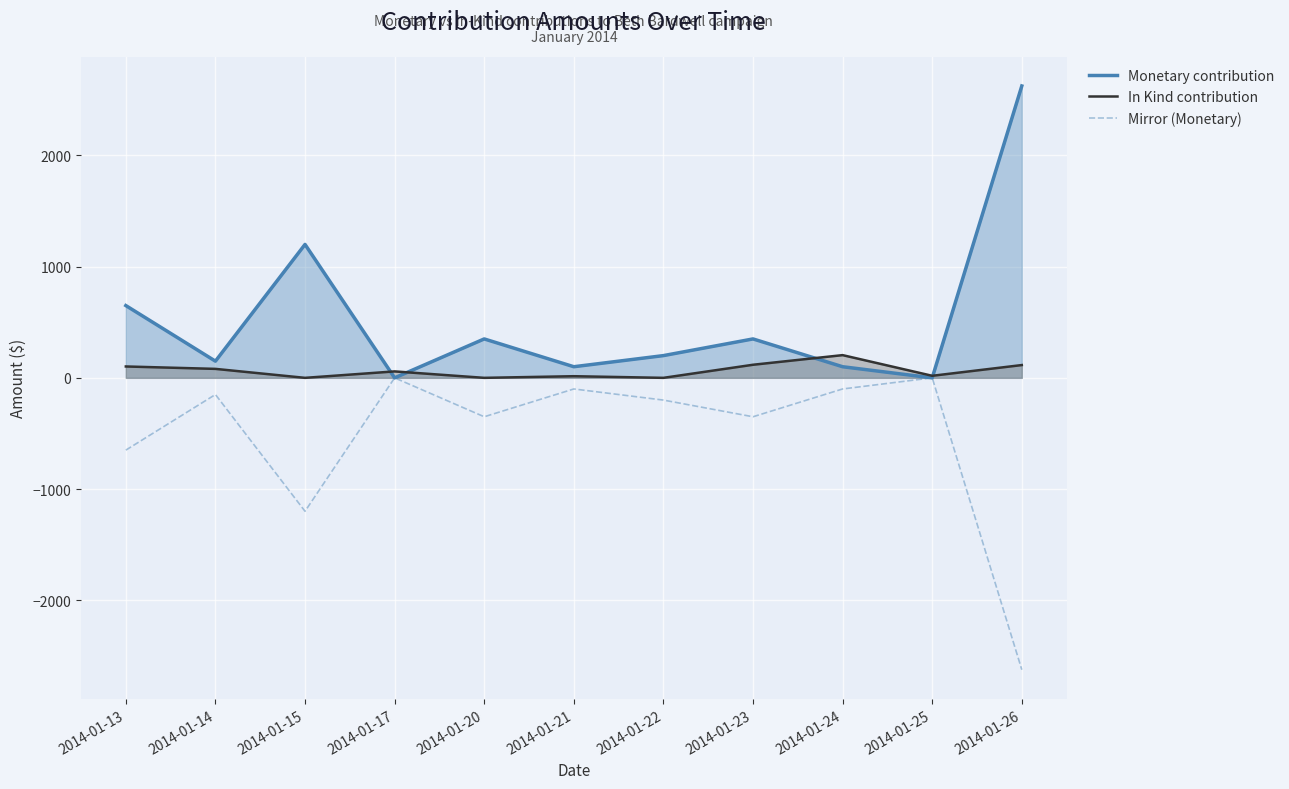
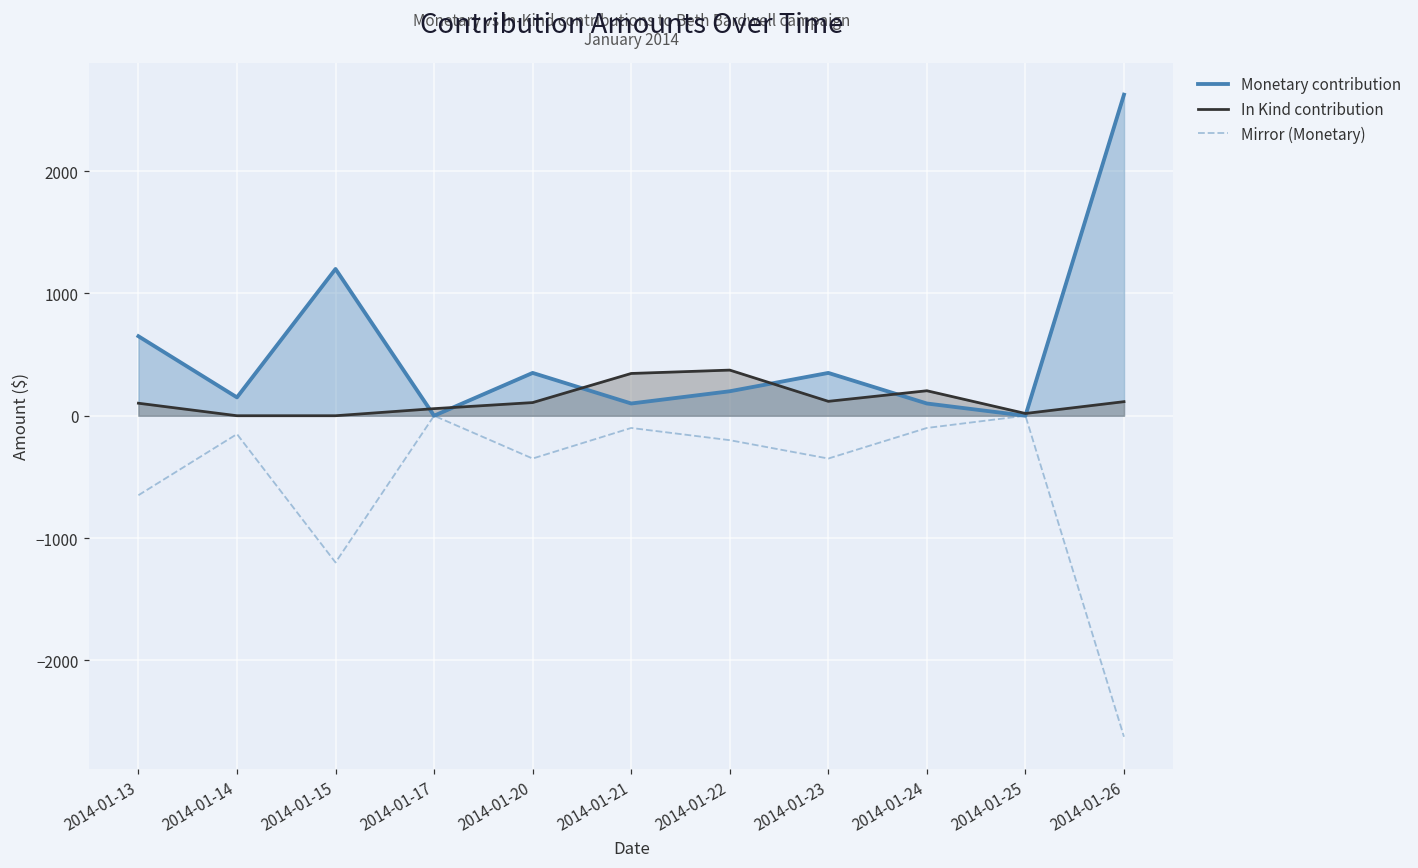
  {
    "In Kind contribution": {
      "2014-01-13": 100,
-     "2014-01-14": 80,
+     "2014-01-14": 0,
      "2014-01-15": 0,
      "2014-01-17": 60,
-     "2014-01-20": 0,
-     "2014-01-21": 10,
-     "2014-01-22": 0,
+     "2014-01-20": 110,
+     "2014-01-21": 350,
+     "2014-01-22": 370,
      "2014-01-23": 120,
      "2014-01-24": 200,
      "2014-01-26": 120
    }
  }
